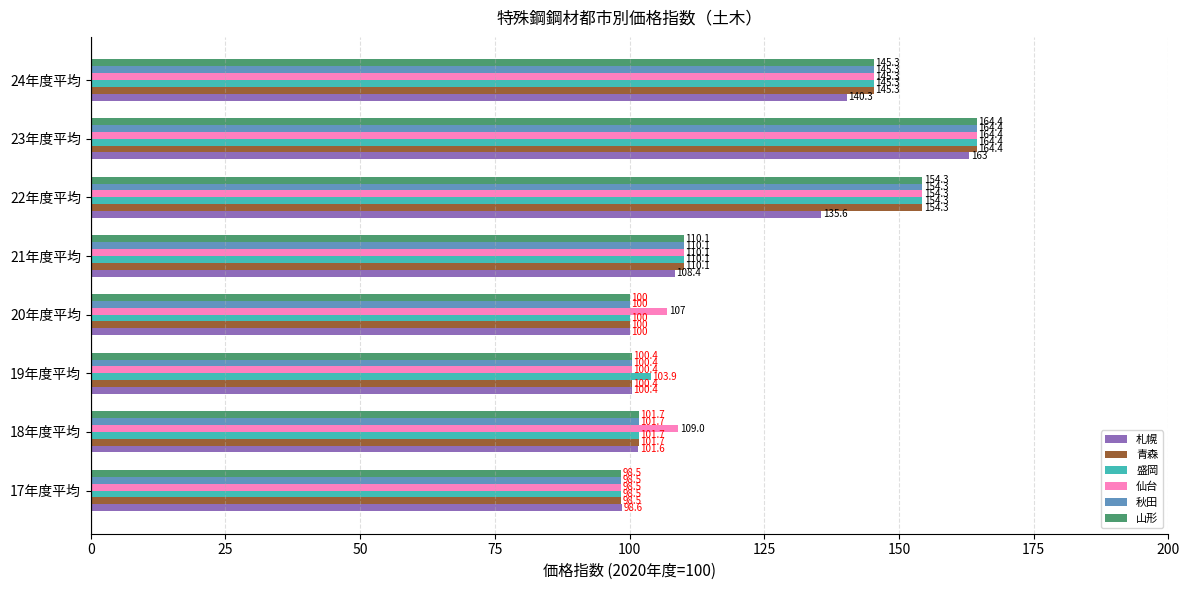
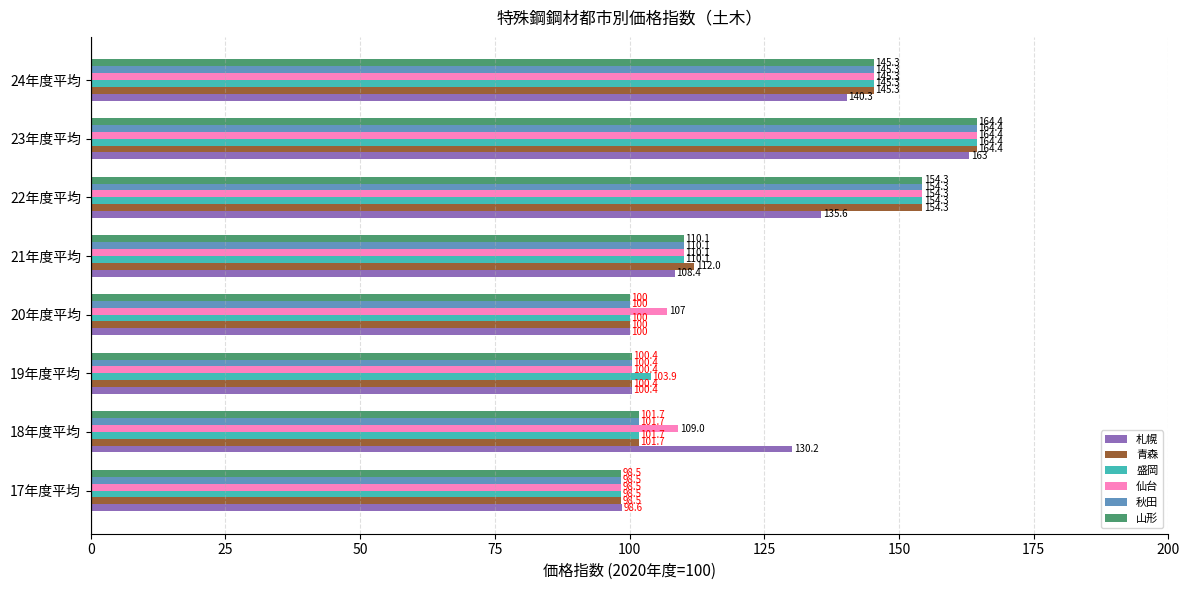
  {
    "札幌": {
      "24年度平均": 140.3,
      "22年度平均": 135.6,
-     "18年度平均": 101.6
+     "18年度平均": 130.2
    },
    "青森": {
-     "21年度平均": 110.1
+     "21年度平均": 112.0
    },
    "盛岡": {
      "19年度平均": 103.9
    },
    "仙台": {
      "20年度平均": 107,
      "18年度平均": 109.0
    }
  }
